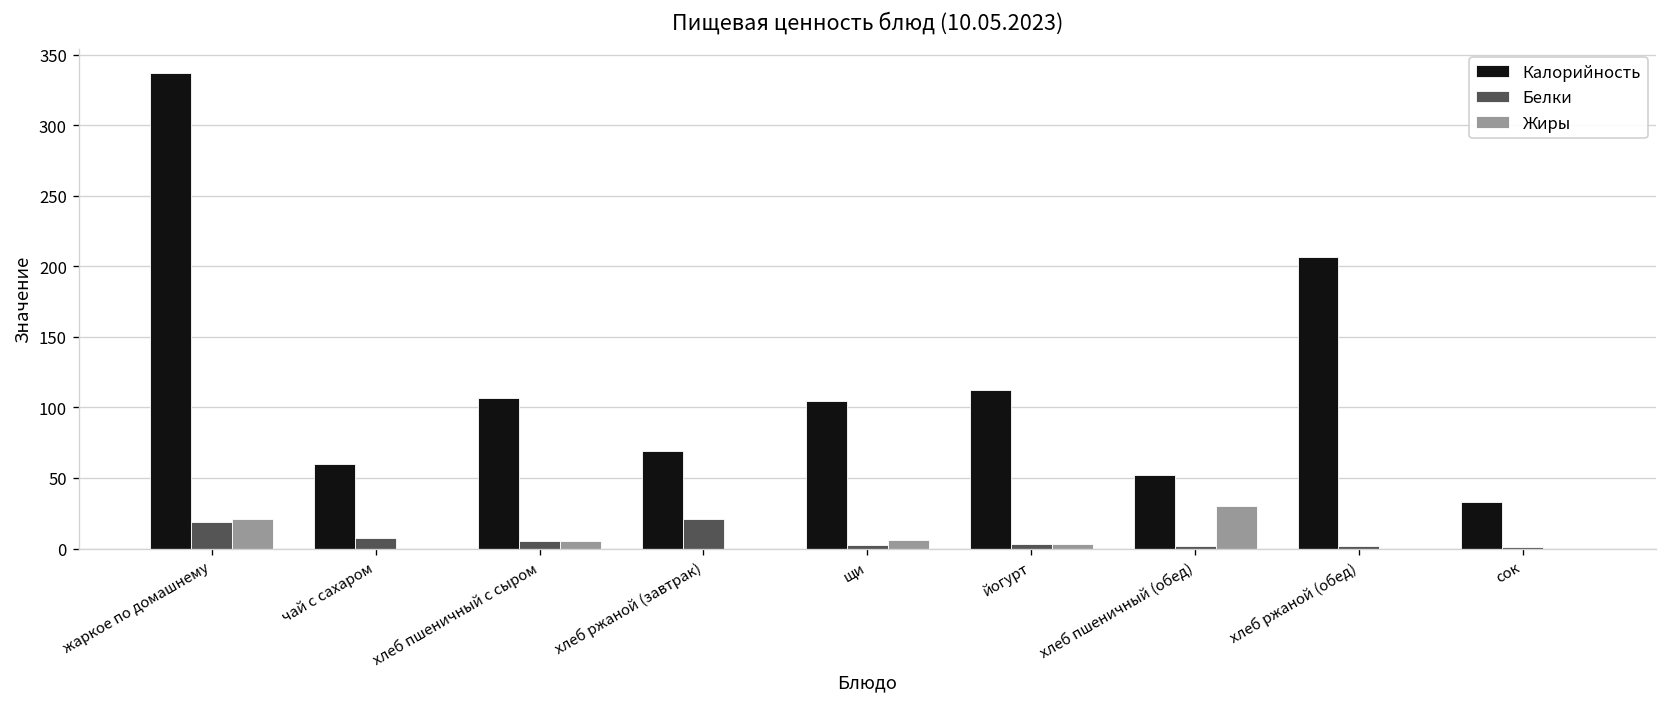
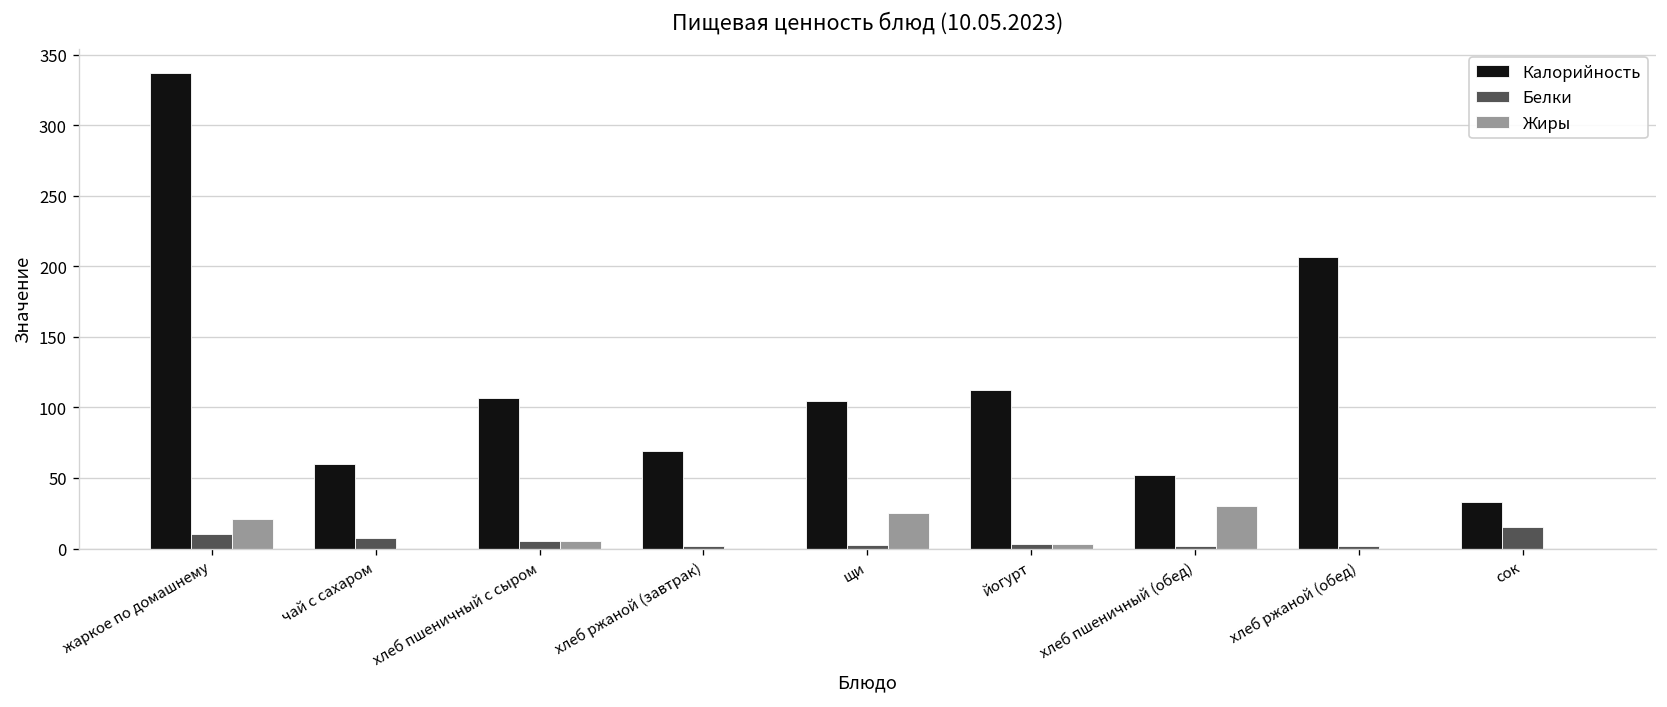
  {
    "Калорийность": {
      "жаркое по домашнему": 337,
      "чай с сахаром": 60,
      "хлеб пшеничный с сыром": 107,
      "хлеб ржаной (завтрак)": 69,
      "щи": 104,
      "йогурт": 113,
      "хлеб пшеничный (обед)": 52,
      "хлеб ржаной (обед)": 207,
      "сок": 33
    },
    "Белки": {
-     "жаркое по домашнему": 19,
+     "жаркое по домашнему": 11,
      "чай с сахаром": 8,
      "хлеб пшеничный с сыром": 5,
-     "хлеб ржаной (завтрак)": 21,
+     "хлеб ржаной (завтрак)": 2,
      "щи": 2,
      "йогурт": 4,
-     "сок": 1
+     "сок": 15
    },
    "Жиры": {
      "жаркое по домашнему": 21,
      "хлеб пшеничный с сыром": 5,
-     "щи": 6,
+     "щи": 25,
      "йогурт": 3,
      "хлеб пшеничный (обед)": 30,
      "сок": 0
    }
  }
